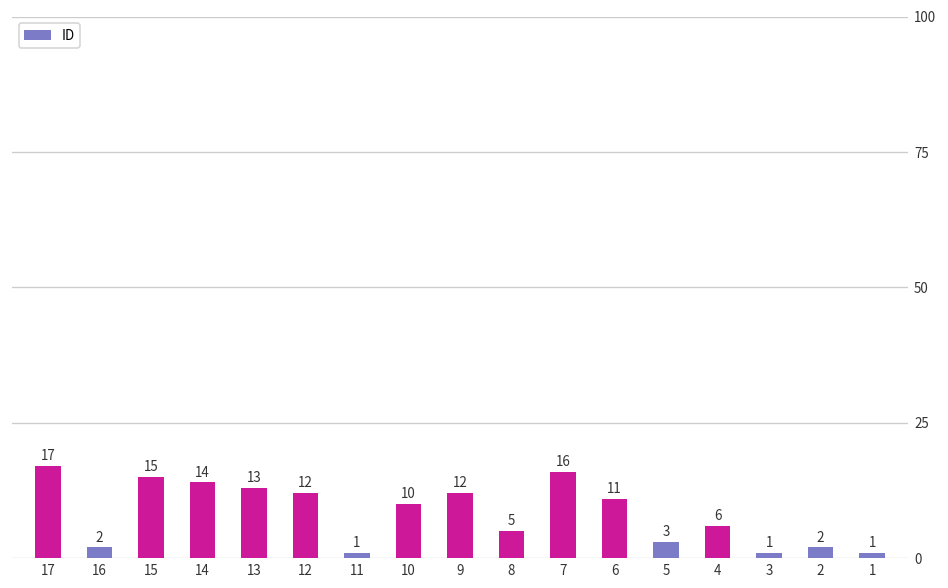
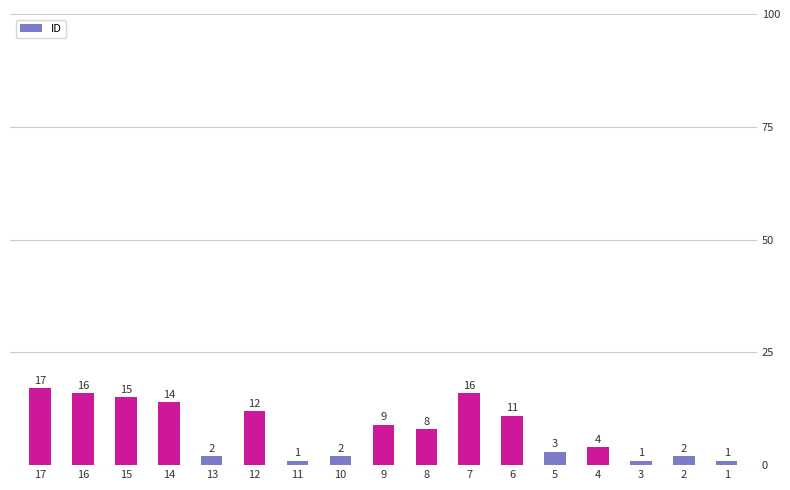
  {
    "17": 17,
-   "16": 2,
+   "16": 16,
    "15": 15,
    "14": 14,
-   "13": 13,
+   "13": 2,
    "12": 12,
    "11": 1,
-   "10": 10,
-   "9": 12,
-   "8": 5,
+   "10": 2,
+   "9": 9,
+   "8": 8,
    "7": 16,
    "6": 11,
    "5": 3,
-   "4": 6,
+   "4": 4,
    "3": 1,
    "2": 2,
    "1": 1
  }
